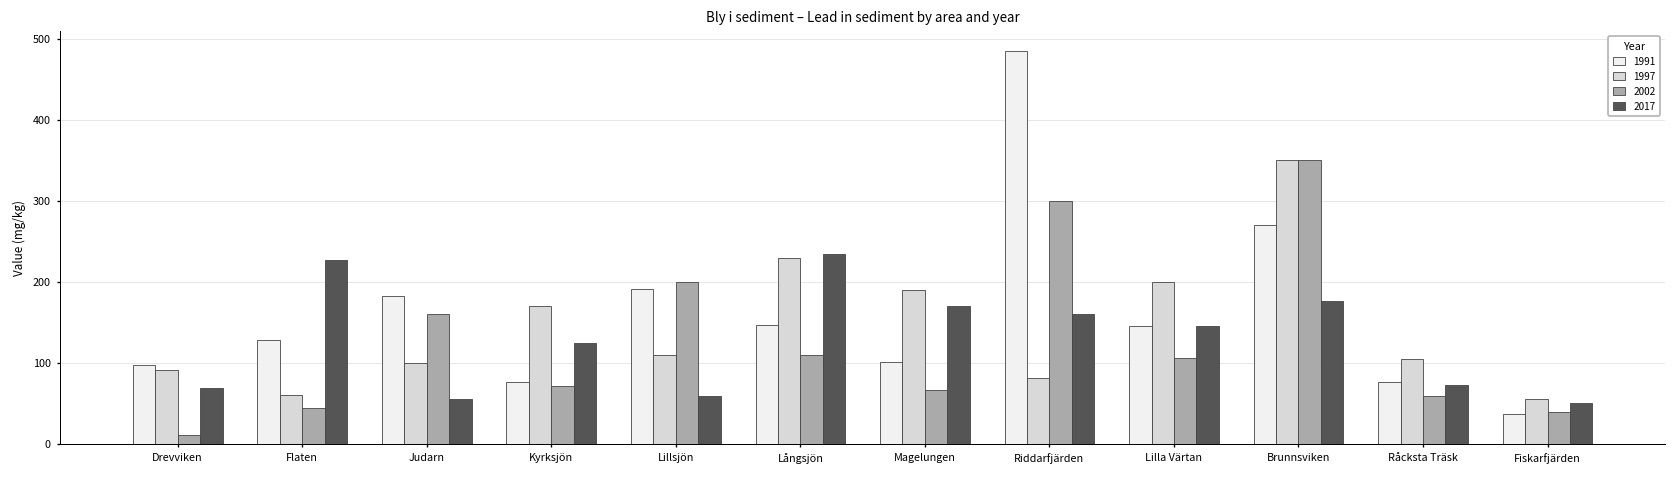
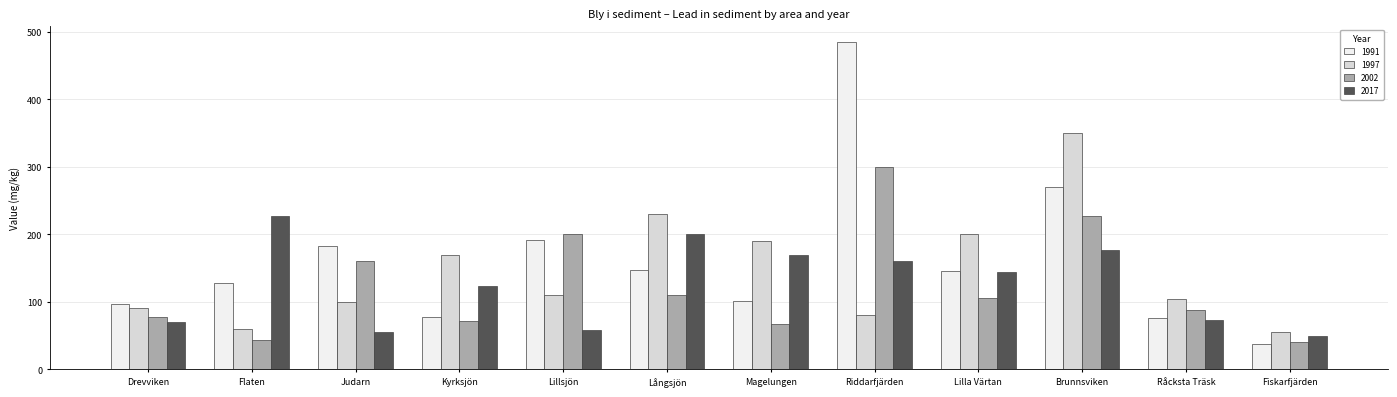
  {
    "2002": {
-     "Drevviken": 10,
+     "Drevviken": 80,
      "Flaten": 40,
      "Judarn": 160,
      "Kyrksjön": 70,
      "Lillsjön": 200,
      "Långsjön": 110,
      "Magelungen": 70,
      "Riddarfjärden": 300,
      "Lilla Värtan": 110,
-     "Brunnsviken": 350,
-     "Råcksta Träsk": 60,
+     "Brunnsviken": 230,
+     "Råcksta Träsk": 90,
      "Fiskarfjärden": 40
    },
    "2017": {
      "Drevviken": 70,
      "Flaten": 230,
      "Judarn": 60,
      "Kyrksjön": 120,
      "Lillsjön": 60,
-     "Långsjön": 240,
+     "Långsjön": 200,
      "Magelungen": 170,
      "Riddarfjärden": 160,
      "Lilla Värtan": 150,
      "Brunnsviken": 180,
      "Råcksta Träsk": 70,
      "Fiskarfjärden": 50
    }
  }
